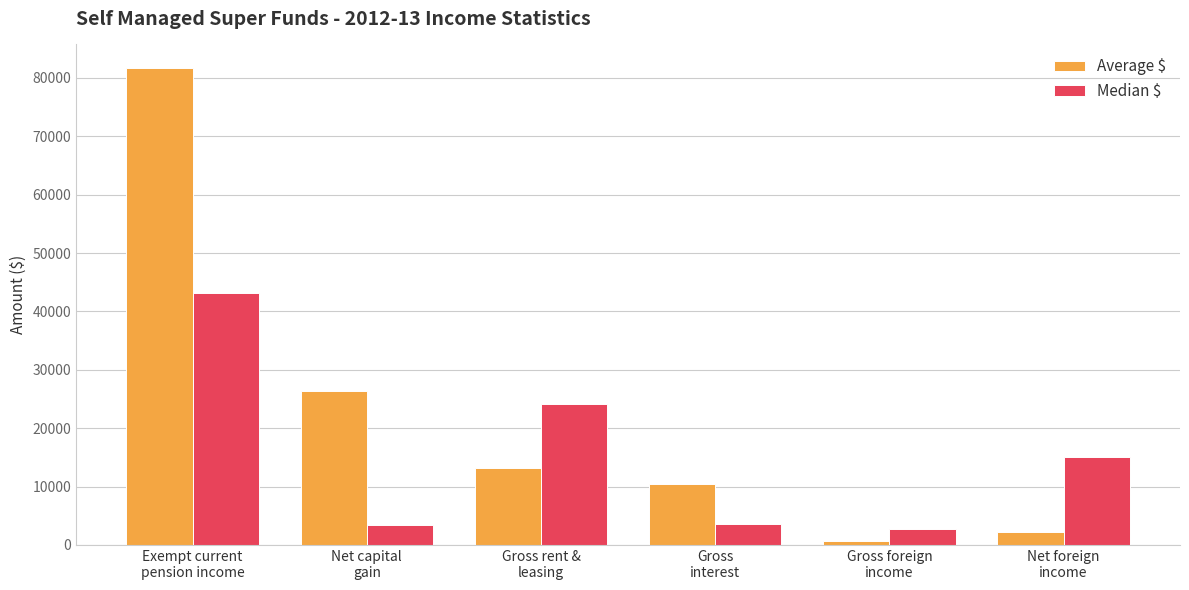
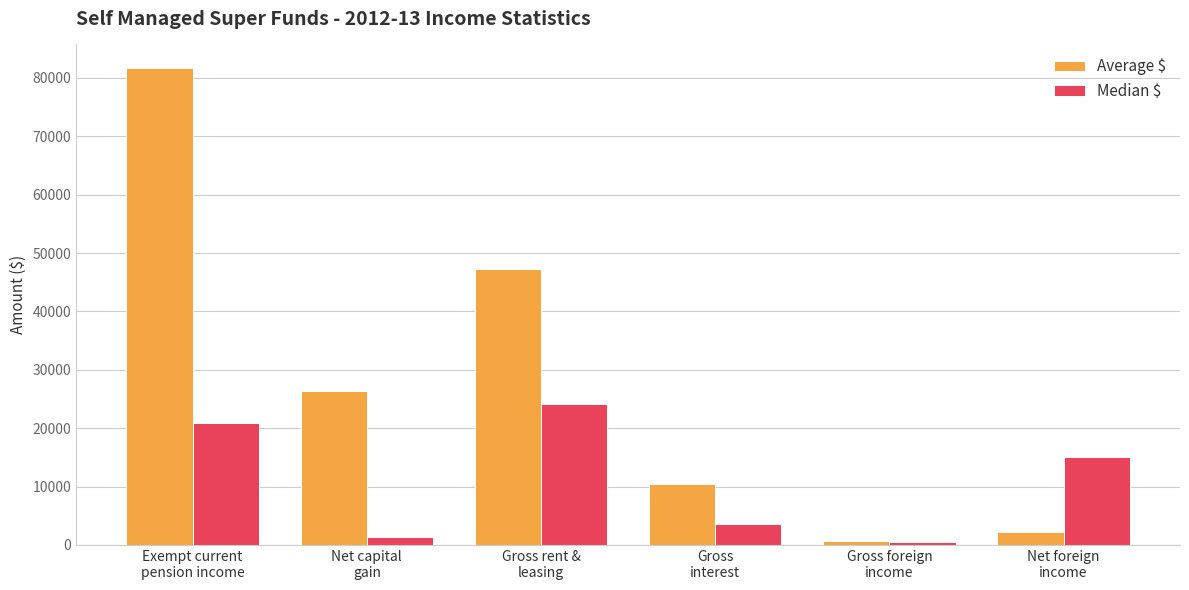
  {
    "Average $": {
      "Exempt current pension income": 82000,
      "Net capital gain": 26000,
-     "Gross rent & leasing": 13000,
+     "Gross rent & leasing": 47000,
      "Gross interest": 10000,
      "Gross foreign income": 1000,
      "Net foreign income": 2000
    },
    "Median $": {
-     "Exempt current pension income": 43000,
-     "Net capital gain": 3000,
+     "Exempt current pension income": 21000,
+     "Net capital gain": 1000,
      "Gross rent & leasing": 24000,
      "Gross interest": 4000,
-     "Gross foreign income": 3000,
+     "Gross foreign income": 0,
      "Net foreign income": 15000
    }
  }
